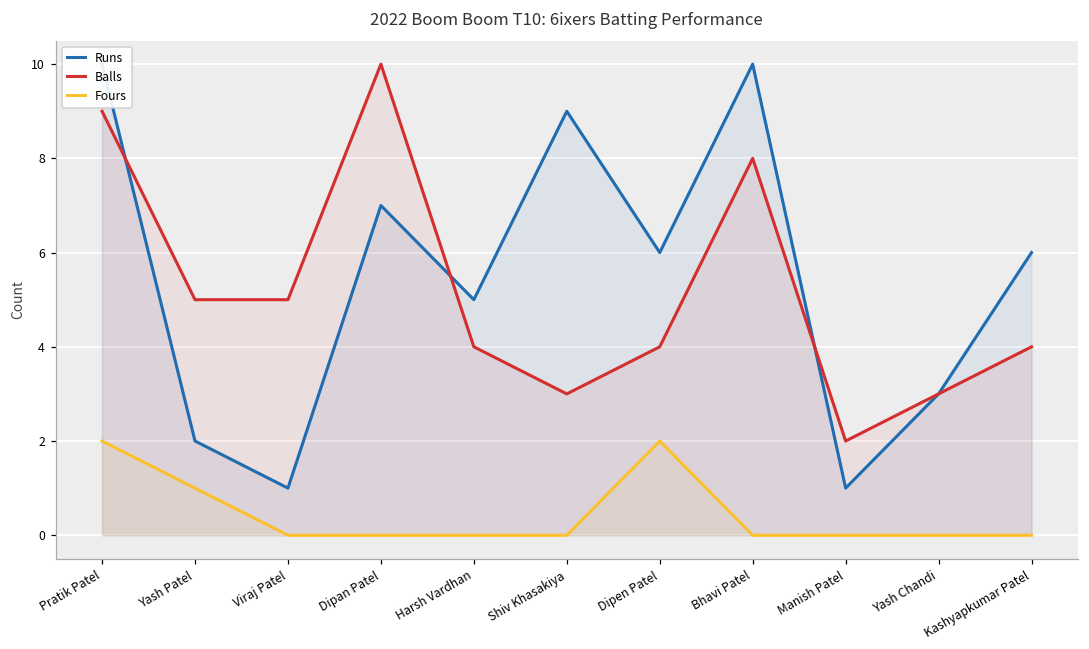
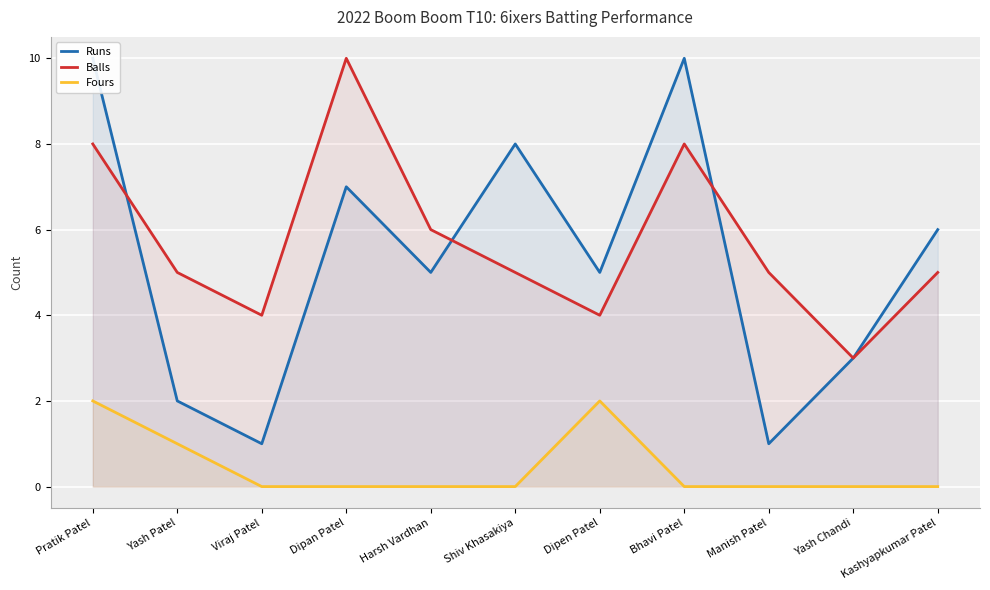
  {
    "Runs": {
      "Yash Patel": 2,
      "Viraj Patel": 1,
      "Dipan Patel": 7,
      "Harsh Vardhan": 5,
-     "Shiv Khasakiya": 9,
-     "Dipen Patel": 6,
+     "Shiv Khasakiya": 8,
+     "Dipen Patel": 5,
      "Bhavi Patel": 10,
      "Manish Patel": 1,
      "Kashyapkumar Patel": 6
    },
    "Balls": {
-     "Pratik Patel": 9,
+     "Pratik Patel": 8,
      "Yash Patel": 5,
-     "Viraj Patel": 5,
+     "Viraj Patel": 4,
      "Dipan Patel": 10,
-     "Harsh Vardhan": 4,
-     "Shiv Khasakiya": 3,
+     "Harsh Vardhan": 6,
+     "Shiv Khasakiya": 5,
      "Dipen Patel": 4,
      "Bhavi Patel": 8,
-     "Manish Patel": 2,
-     "Kashyapkumar Patel": 4
+     "Manish Patel": 5,
+     "Kashyapkumar Patel": 5
    },
    "Fours": {
      "Pratik Patel": 2,
      "Yash Patel": 1,
      "Viraj Patel": 0,
      "Dipan Patel": 0,
      "Harsh Vardhan": 0,
      "Shiv Khasakiya": 0,
      "Dipen Patel": 2,
      "Bhavi Patel": 0,
      "Manish Patel": 0,
      "Yash Chandi": 0,
      "Kashyapkumar Patel": 0
    }
  }
